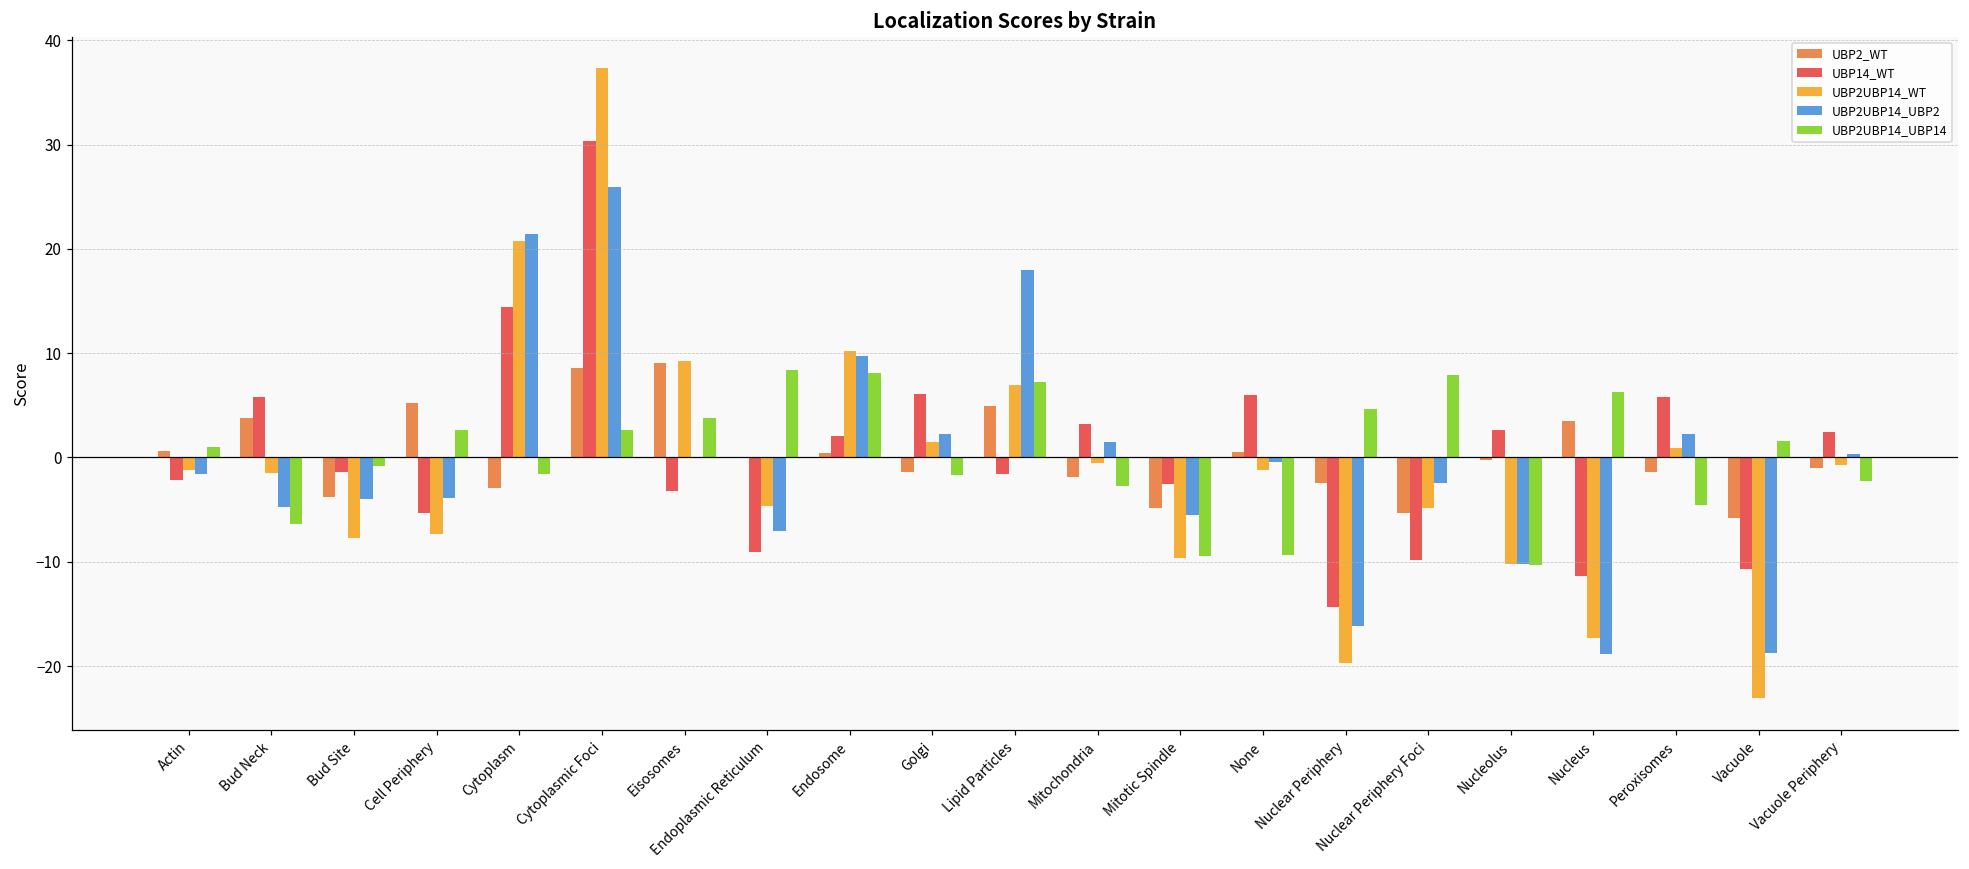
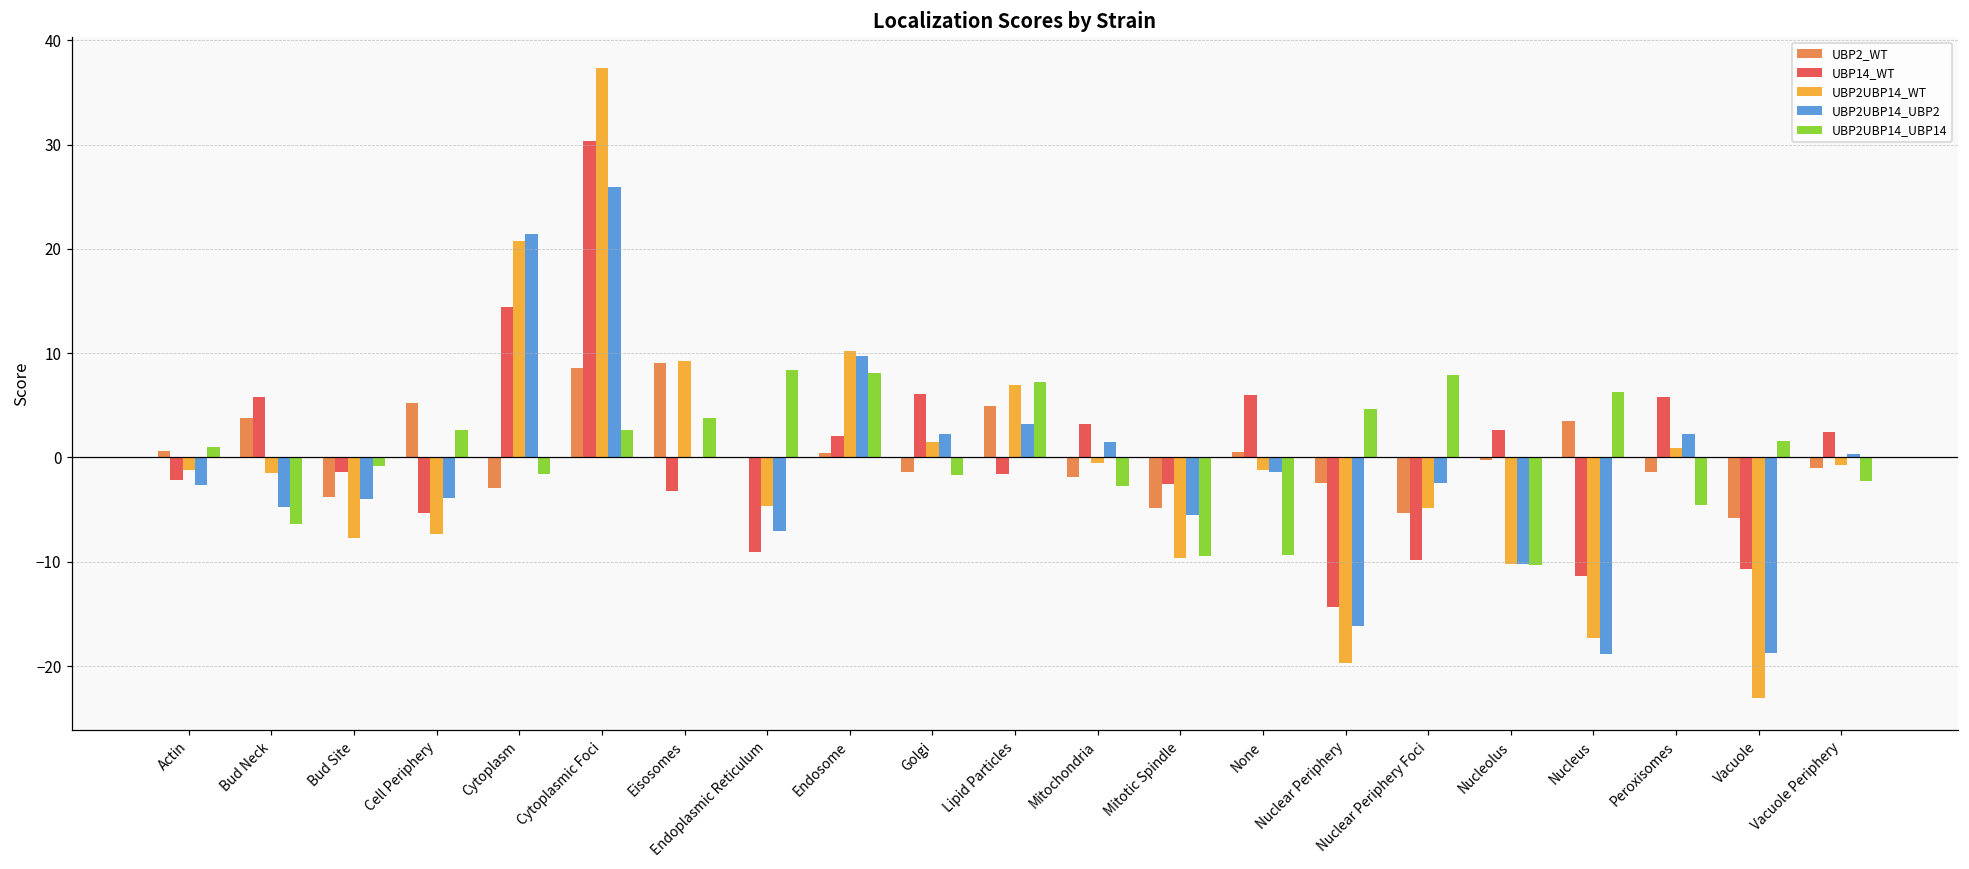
  {
    "UBP2UBP14_UBP2": {
-     "Actin": -2,
+     "Actin": -3,
      "Bud Neck": -5,
      "Bud Site": -4,
      "Cell Periphery": -4,
      "Cytoplasm": 21,
      "Cytoplasmic Foci": 26,
      "Endoplasmic Reticulum": -7,
      "Endosome": 10,
      "Golgi": 2,
-     "Lipid Particles": 18,
+     "Lipid Particles": 3,
      "Mitochondria": 2,
      "Mitotic Spindle": -5,
-     "None": 0,
+     "None": -1,
      "Nuclear Periphery": -16,
      "Nuclear Periphery Foci": -2,
      "Nucleolus": -10,
      "Nucleus": -19,
      "Peroxisomes": 2,
      "Vacuole": -19,
      "Vacuole Periphery": 0
    },
    "UBP2UBP14_UBP14": {
      "Actin": 1,
      "Bud Neck": -6,
      "Bud Site": -1,
      "Cell Periphery": 3,
      "Cytoplasm": -2,
      "Cytoplasmic Foci": 3,
      "Eisosomes": 4,
      "Endoplasmic Reticulum": 8,
      "Endosome": 8,
      "Golgi": -2,
      "Lipid Particles": 7,
      "Mitochondria": -3,
      "Mitotic Spindle": -9,
      "None": -9,
      "Nuclear Periphery": 5,
      "Nuclear Periphery Foci": 8,
      "Nucleolus": -10,
      "Nucleus": 6,
      "Peroxisomes": -5,
      "Vacuole": 2,
      "Vacuole Periphery": -2
    }
  }
